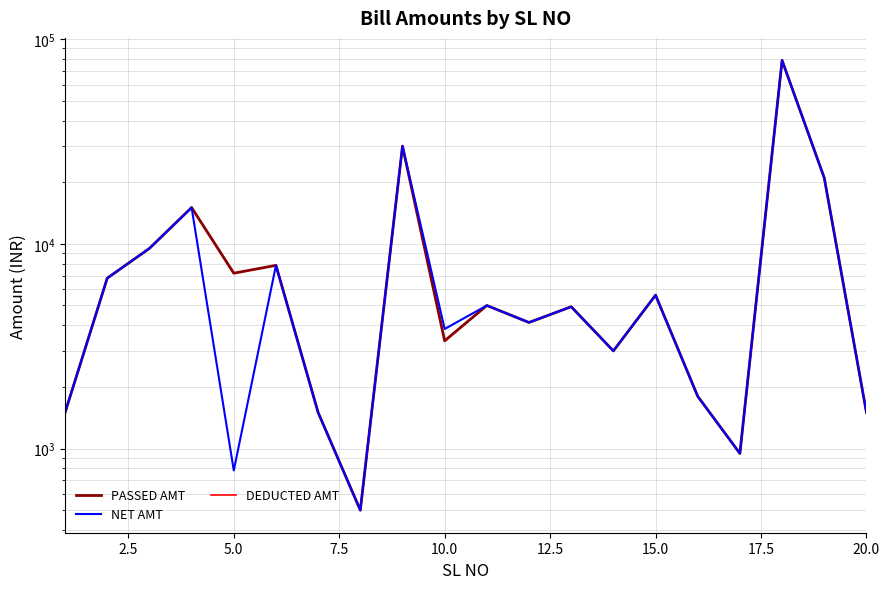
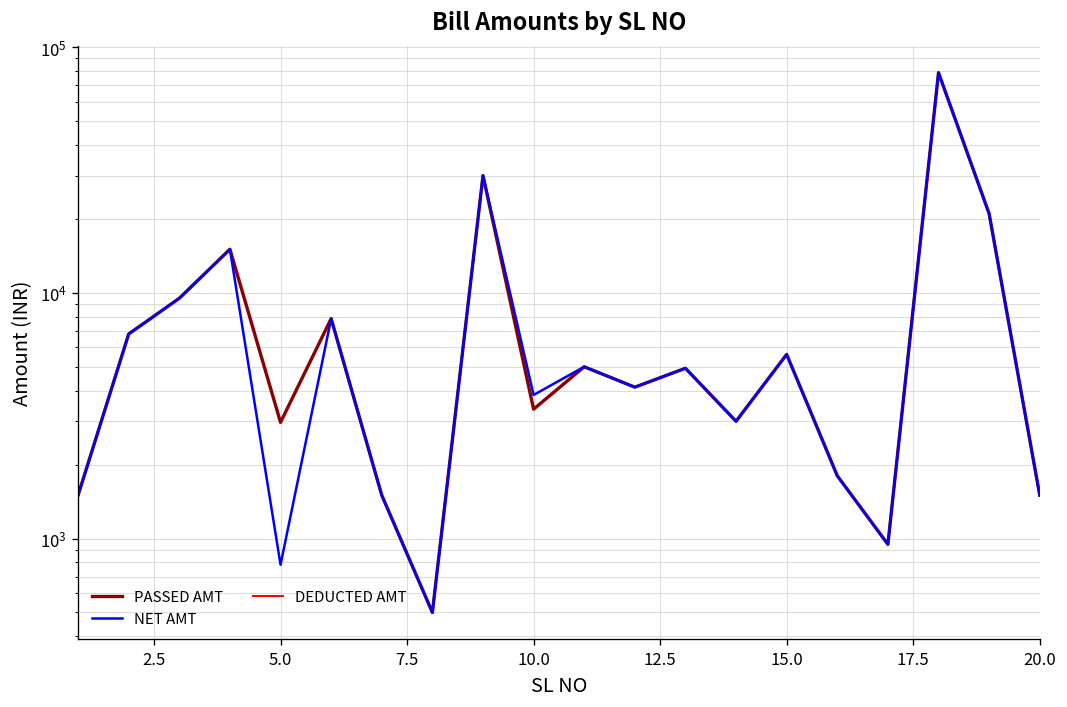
  {
    "PASSED AMT": {
-     "5.0": 7200,
+     "5.0": 3000,
      "10.0": 3400
    },
    "NET AMT": {
      "5.0": 780,
      "10.0": 3800
    }
  }
